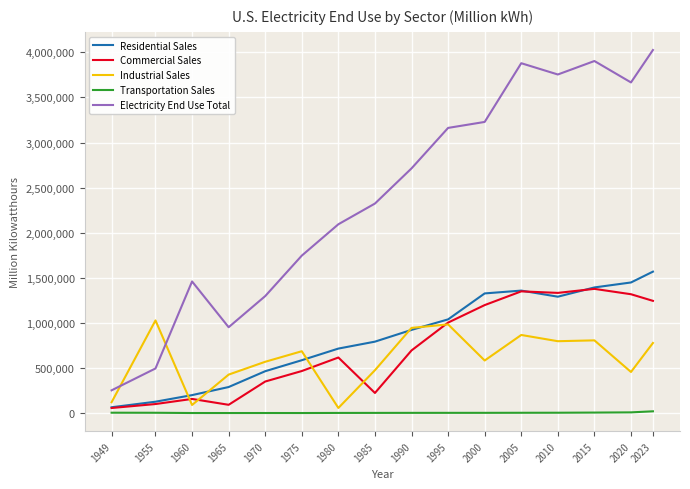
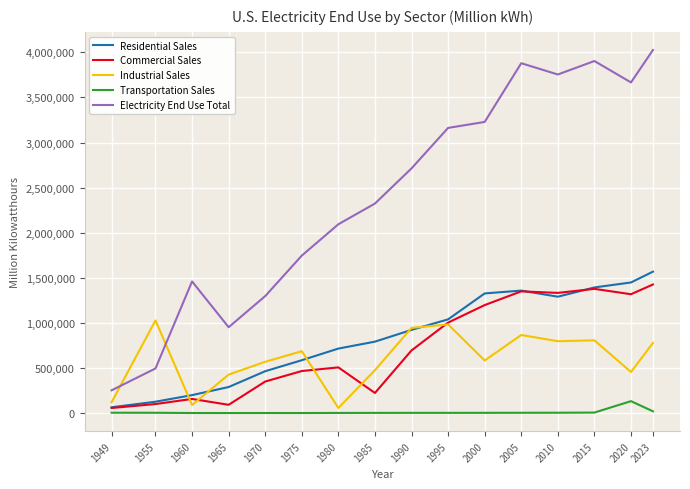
  {
    "Residential Sales": {
      "1960": "200,000",
      "1965": "300,000",
      "1970": "500,000",
      "1975": "600,000",
      "1980": "700,000",
      "1985": "800,000",
      "1995": "1,000,000",
      "2000": "1,300,000",
      "2010": "1,300,000",
      "2020": "1,400,000",
      "2023": "1,600,000"
    },
    "Commercial Sales": {
      "1960": "200,000",
      "1965": "100,000",
      "1970": "400,000",
      "1975": "500,000",
-     "1980": "600,000",
+     "1980": "500,000",
      "1985": "200,000",
      "1990": "700,000",
      "2000": "1,200,000",
      "2010": "1,300,000",
      "2020": "1,300,000",
-     "2023": "1,200,000"
+     "2023": "1,400,000"
    },
    "Industrial Sales": {
      "1949": "100,000",
      "1955": "1,000,000",
      "1960": "100,000",
      "1965": "400,000",
      "1970": "600,000",
      "1975": "700,000",
      "1980": "100,000",
      "1985": "500,000",
      "2000": "600,000",
      "2005": "900,000",
      "2010": "800,000",
      "2015": "800,000",
      "2020": "500,000",
      "2023": "800,000"
    },
    "Transportation Sales": {
      "1949": "0",
      "1955": "0",
      "1960": "0",
      "1965": "0",
      "1970": "0",
      "1975": "0",
      "1980": "0",
      "1985": "0",
      "1990": "0",
      "1995": "0",
      "2000": "0",
      "2005": "0",
      "2010": "0",
      "2015": "0",
-     "2020": "0",
+     "2020": "100,000",
      "2023": "0"
    },
    "Electricity End Use Total": {
      "1949": "300,000",
      "1955": "500,000",
      "1960": "1,500,000",
      "1965": "1,000,000",
      "1970": "1,300,000",
      "1975": "1,700,000",
      "1980": "2,100,000",
      "1985": "2,300,000",
      "1990": "2,700,000",
      "1995": "3,200,000",
      "2000": "3,200,000",
      "2005": "3,900,000",
      "2010": "3,800,000",
      "2015": "3,900,000",
      "2020": "3,700,000",
      "2023": "4,000,000"
    }
  }
